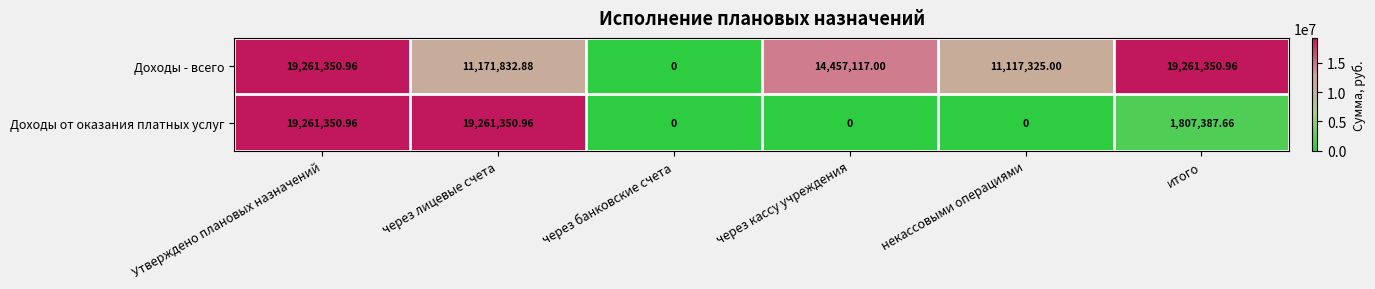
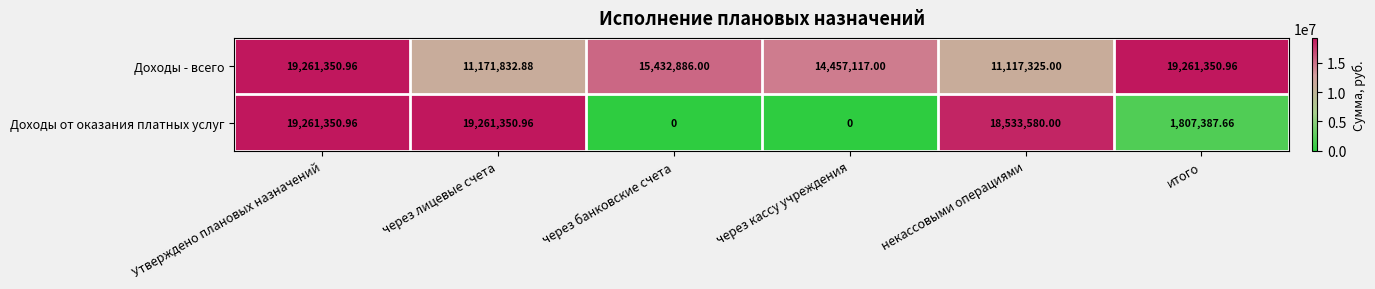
  {
    "Доходы - всего": {
      "Утверждено плановых назначений": "19,261,350.96",
      "через лицевые счета": "11,171,832.88",
-     "через банковские счета": "0",
+     "через банковские счета": "15,432,886.00",
      "через кассу учреждения": "14,457,117.00",
      "некассовыми операциями": "11,117,325.00",
      "итого": "19,261,350.96"
    },
    "Доходы от оказания платных услуг": {
      "Утверждено плановых назначений": "19,261,350.96",
      "через лицевые счета": "19,261,350.96",
      "через банковские счета": "0",
      "через кассу учреждения": "0",
-     "некассовыми операциями": "0",
+     "некассовыми операциями": "18,533,580.00",
      "итого": "1,807,387.66"
    }
  }
